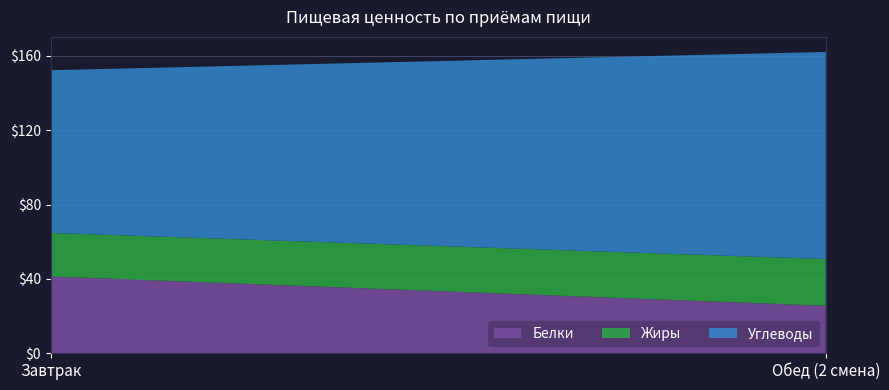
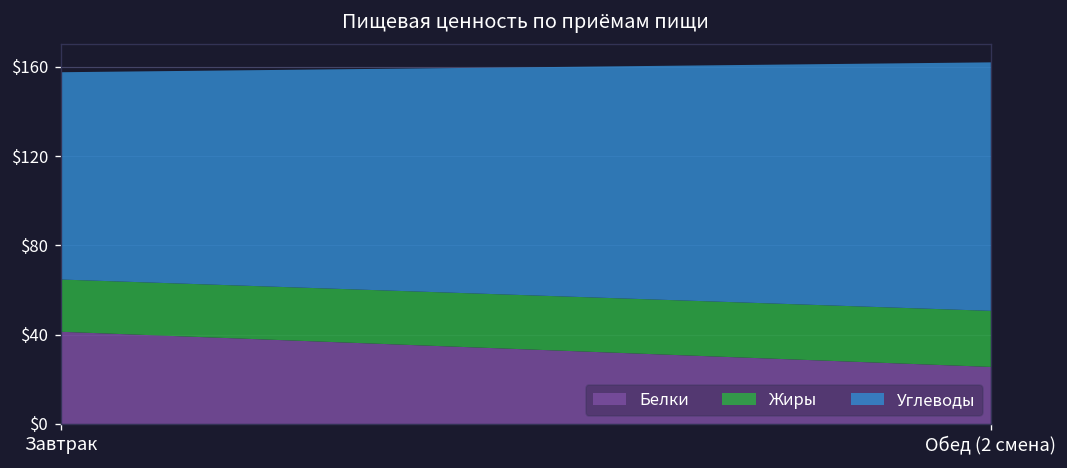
  {
    "Белки": {
      "Завтрак": "$41",
      "Обед (2 смена)": "$26"
    },
    "Жиры": {
      "Завтрак": "$23",
      "Обед (2 смена)": "$25"
    },
    "Углеводы": {
-     "Завтрак": "$88",
+     "Завтрак": "$93",
      "Обед (2 смена)": "$111"
    }
  }
